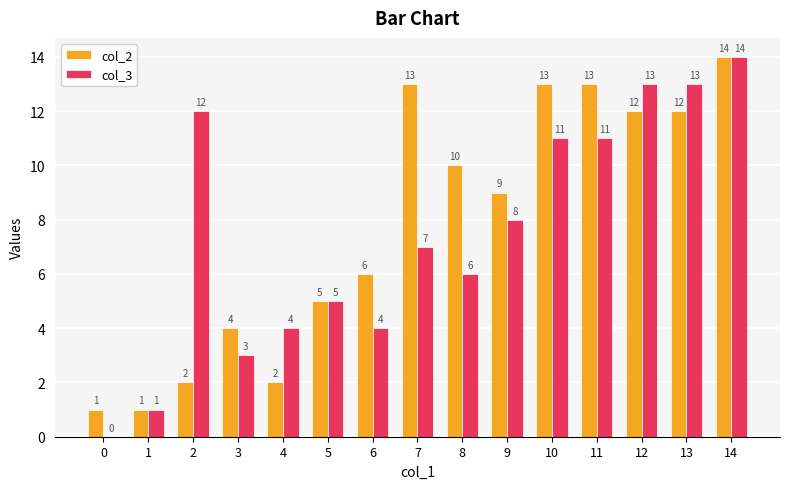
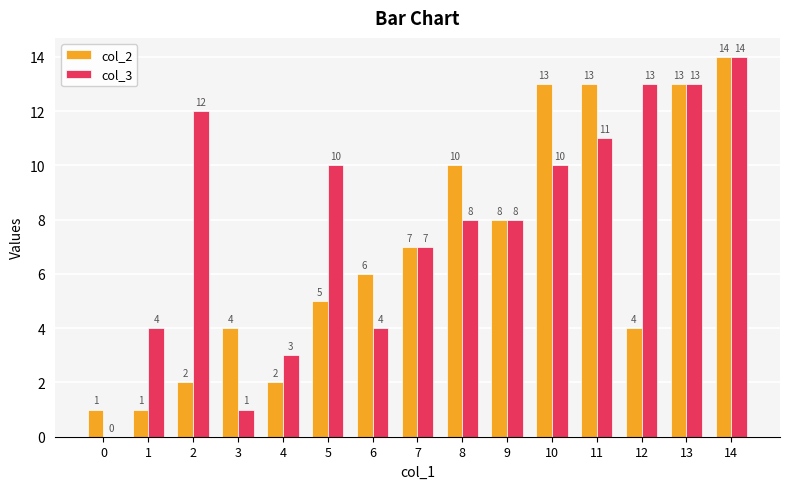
  {
    "col_2": {
      "0": 1,
      "1": 1,
      "2": 2,
      "3": 4,
      "4": 2,
      "5": 5,
      "6": 6,
-     "7": 13,
+     "7": 7,
      "8": 10,
-     "9": 9,
+     "9": 8,
      "10": 13,
      "11": 13,
-     "12": 12,
-     "13": 12,
+     "12": 4,
+     "13": 13,
      "14": 14
    },
    "col_3": {
      "0": 0,
-     "1": 1,
+     "1": 4,
      "2": 12,
-     "3": 3,
-     "4": 4,
-     "5": 5,
+     "3": 1,
+     "4": 3,
+     "5": 10,
      "6": 4,
      "7": 7,
-     "8": 6,
+     "8": 8,
      "9": 8,
-     "10": 11,
+     "10": 10,
      "11": 11,
      "12": 13,
      "13": 13,
      "14": 14
    }
  }
